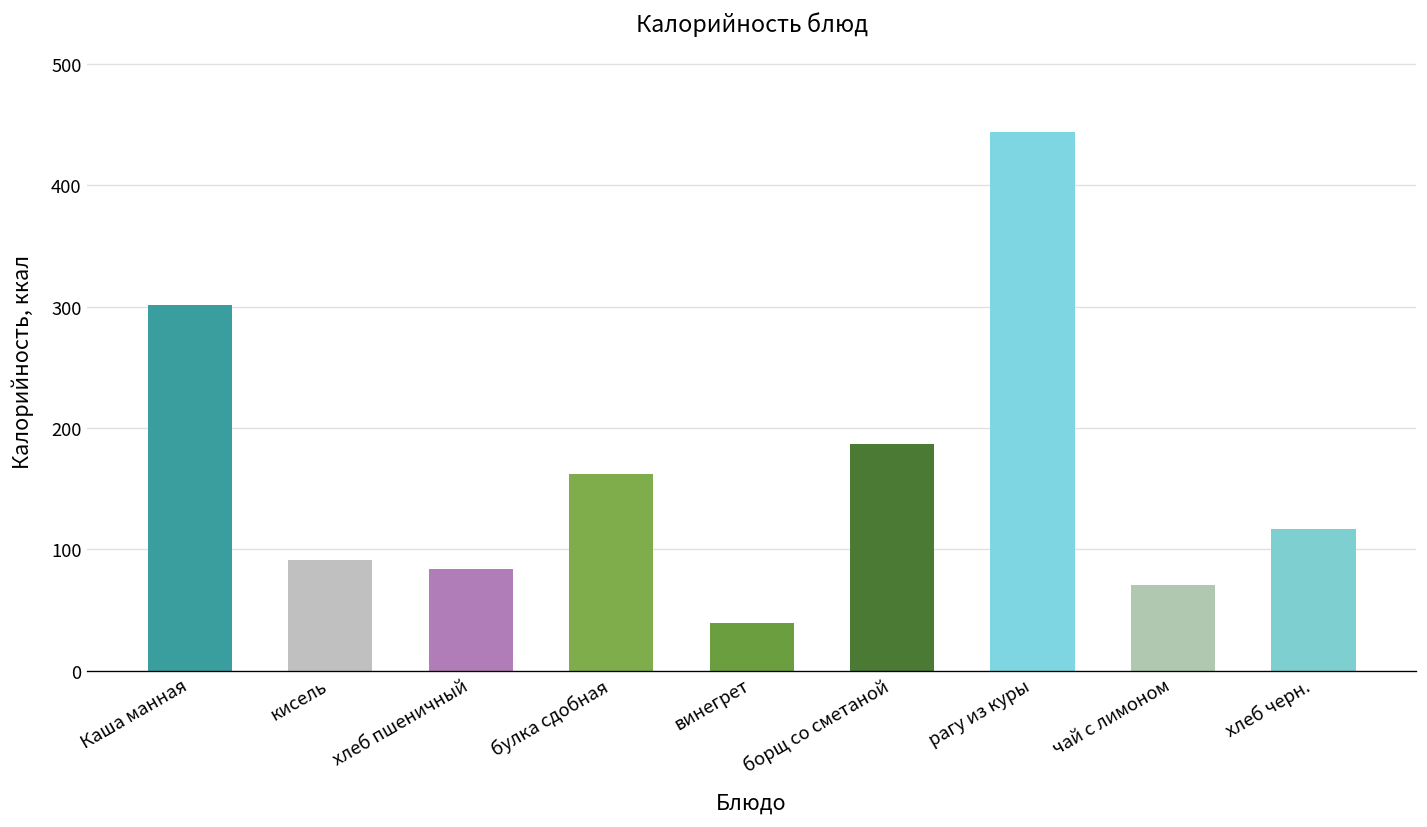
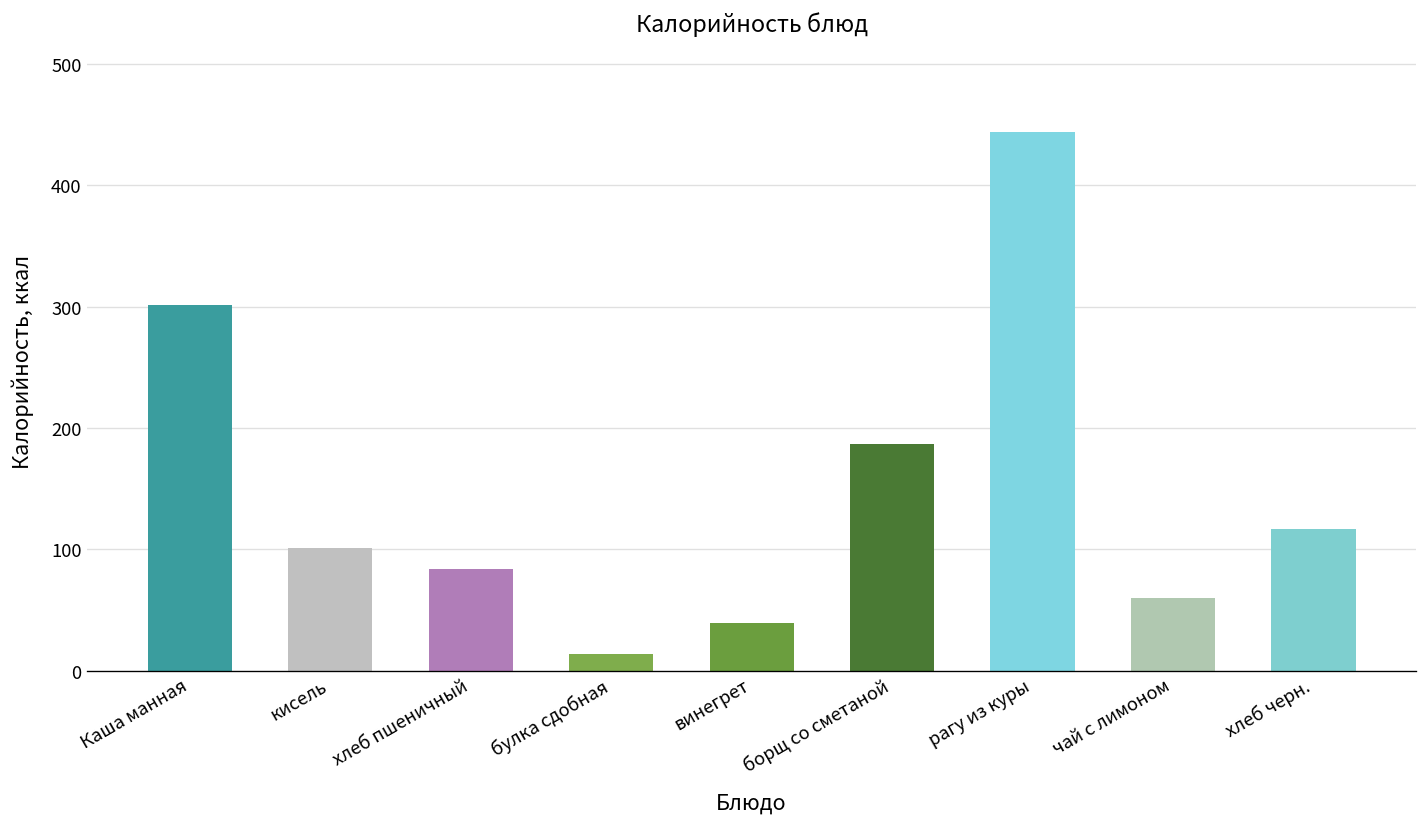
  {
    "Каша манная": 301,
-   "кисель": 91,
+   "кисель": 101,
    "хлеб пшеничный": 84,
-   "булка сдобная": 162,
+   "булка сдобная": 14,
    "винегрет": 39,
    "борщ со сметаной": 187,
    "рагу из куры": 444,
-   "чай с лимоном": 71,
+   "чай с лимоном": 60,
    "хлеб черн.": 117
  }
